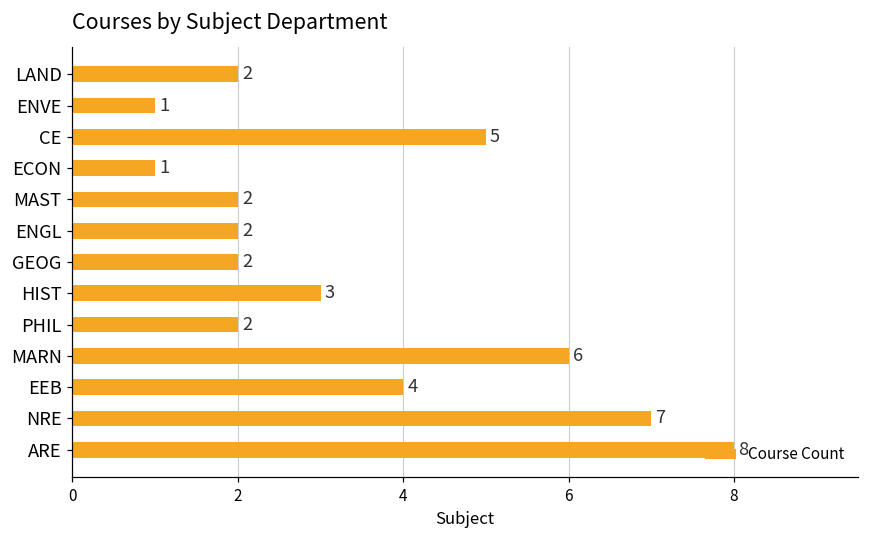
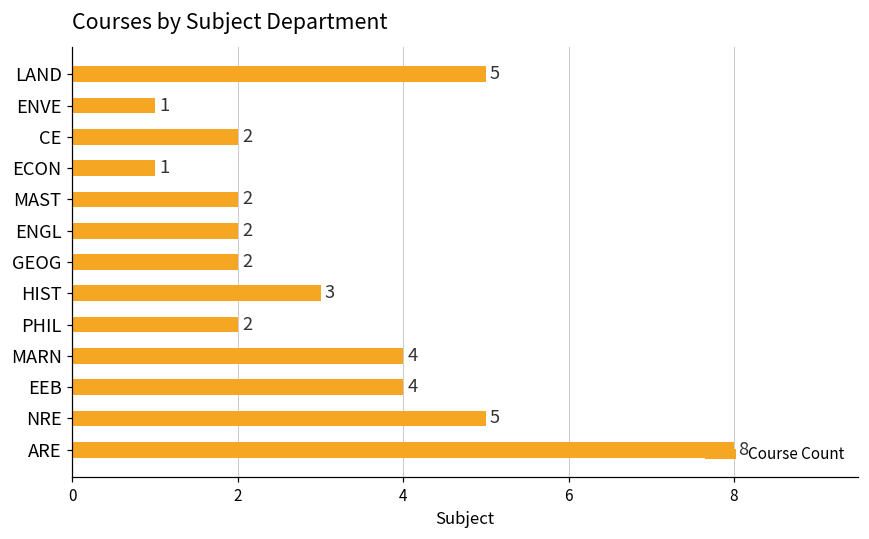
  {
-   "LAND": 2,
+   "LAND": 5,
    "ENVE": 1,
-   "CE": 5,
+   "CE": 2,
    "ECON": 1,
    "MAST": 2,
    "ENGL": 2,
    "GEOG": 2,
    "HIST": 3,
    "PHIL": 2,
-   "MARN": 6,
+   "MARN": 4,
    "EEB": 4,
-   "NRE": 7,
+   "NRE": 5,
    "ARE": 8
  }
